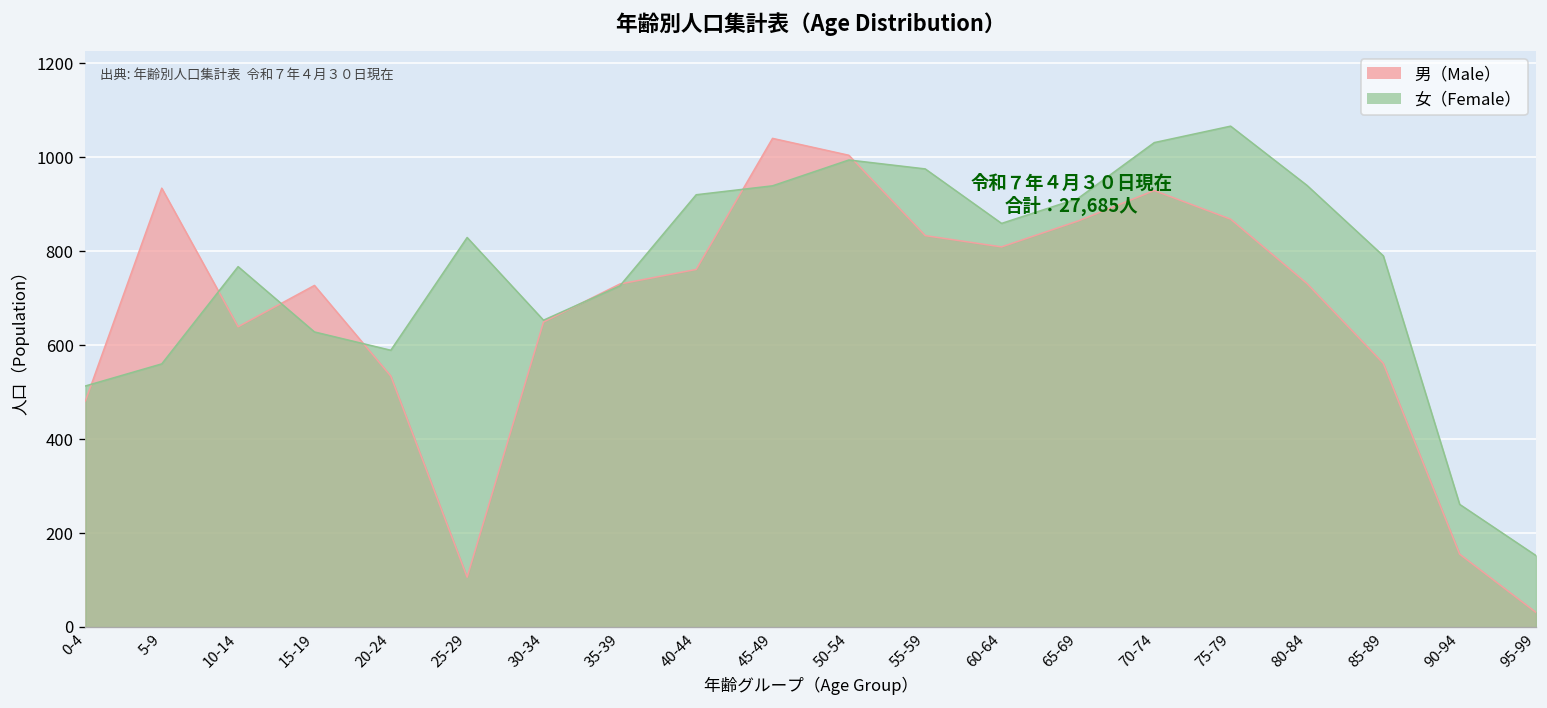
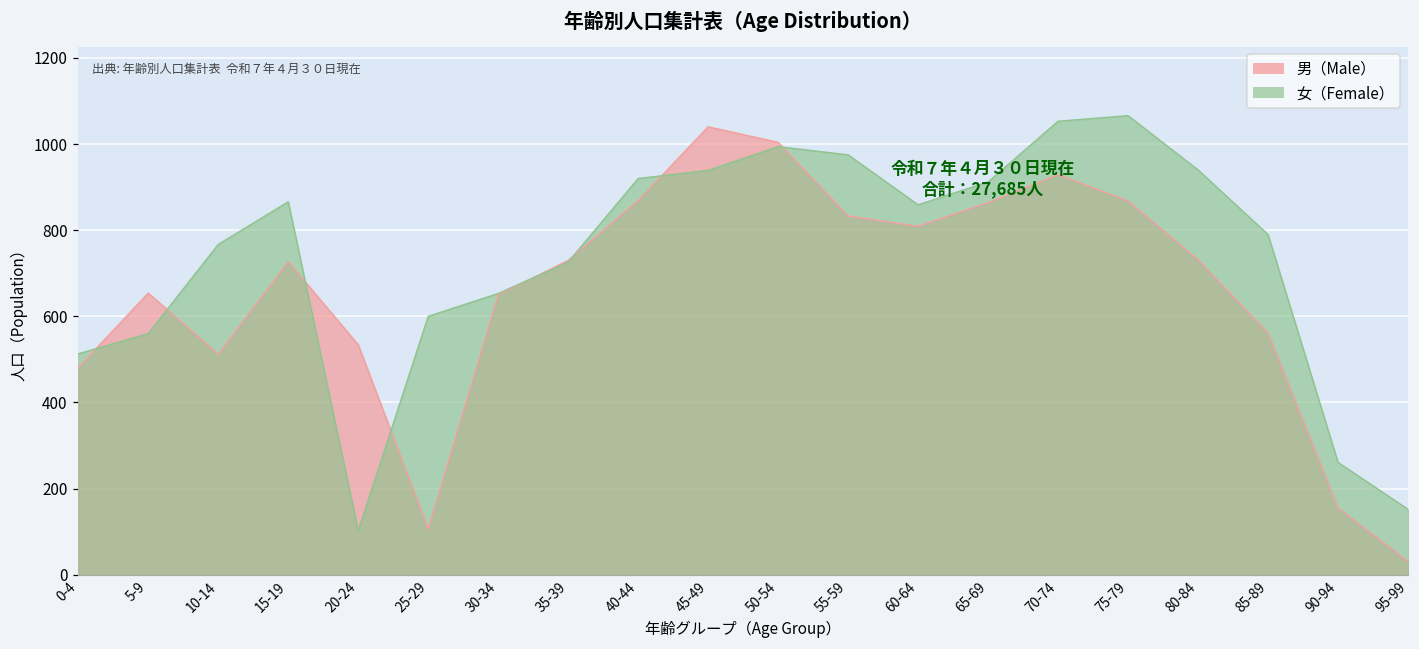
  {
    "男（Male）": {
      "0-4": 480,
-     "5-9": 930,
-     "10-14": 640,
+     "5-9": 650,
+     "10-14": 510,
      "15-19": 730,
      "20-24": 530,
      "25-29": 110,
-     "40-44": 760,
+     "40-44": 870,
      "45-49": 1040,
      "50-54": 1000,
      "55-59": 830,
      "60-64": 810,
      "75-79": 870,
      "80-84": 730,
      "85-89": 560,
      "90-94": 160,
      "95-99": 30
    },
    "女（Female）": {
      "0-4": 510,
      "5-9": 560,
      "10-14": 770,
-     "15-19": 630,
-     "20-24": 590,
-     "25-29": 830,
+     "15-19": 870,
+     "20-24": 100,
+     "25-29": 600,
      "40-44": 920,
      "45-49": 940,
      "50-54": 990,
      "55-59": 980,
      "60-64": 860,
-     "70-74": 1030,
+     "70-74": 1050,
      "75-79": 1070,
      "80-84": 940,
      "85-89": 790,
      "90-94": 260,
      "95-99": 150
    }
  }
